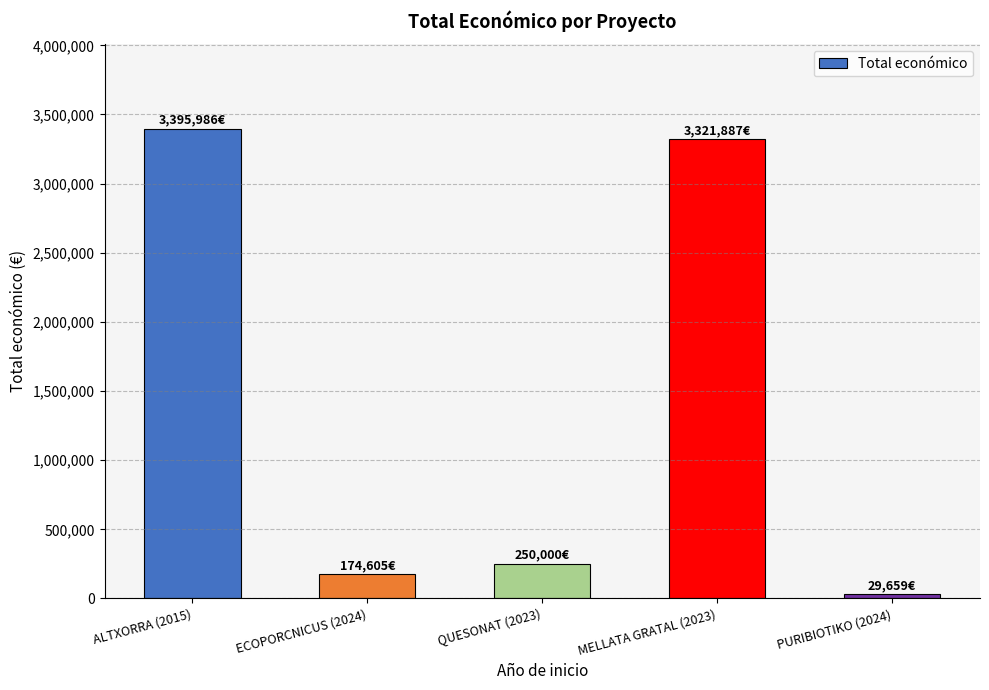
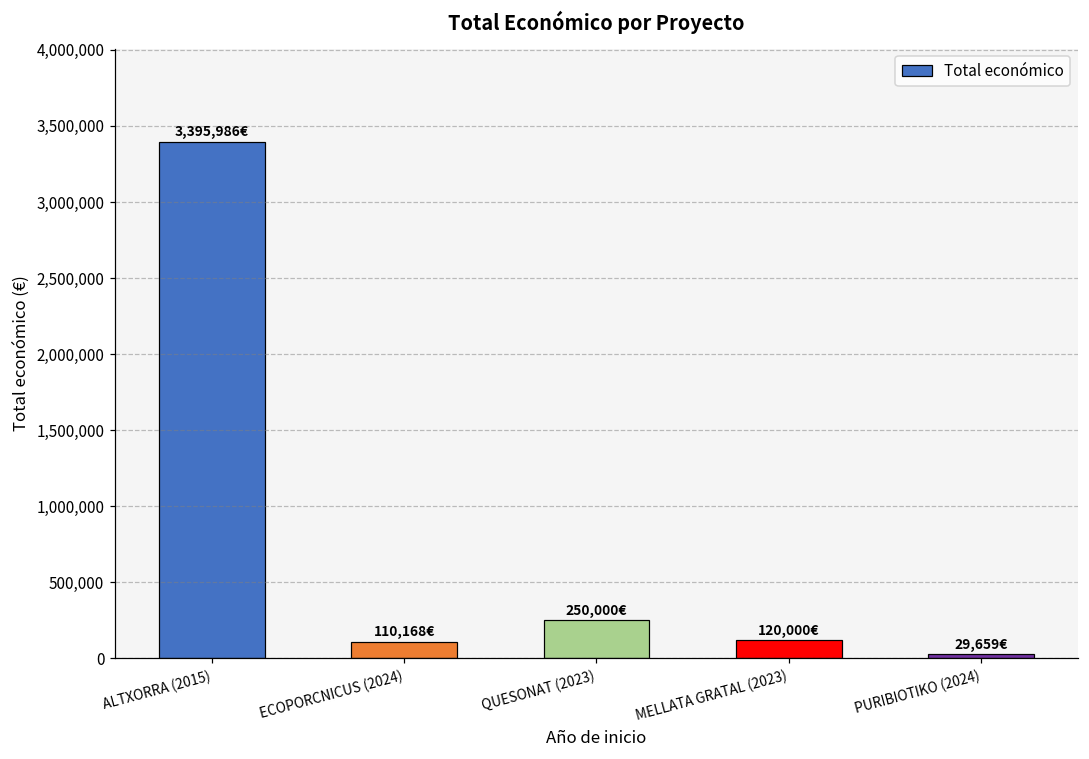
  {
    "ALTXORRA (2015)": "3,395,986€",
-   "ECOPORCNICUS (2024)": "174,605€",
+   "ECOPORCNICUS (2024)": "110,168€",
    "QUESONAT (2023)": "250,000€",
-   "MELLATA GRATAL (2023)": "3,321,887€",
+   "MELLATA GRATAL (2023)": "120,000€",
    "PURIBIOTIKO (2024)": "29,659€"
  }
